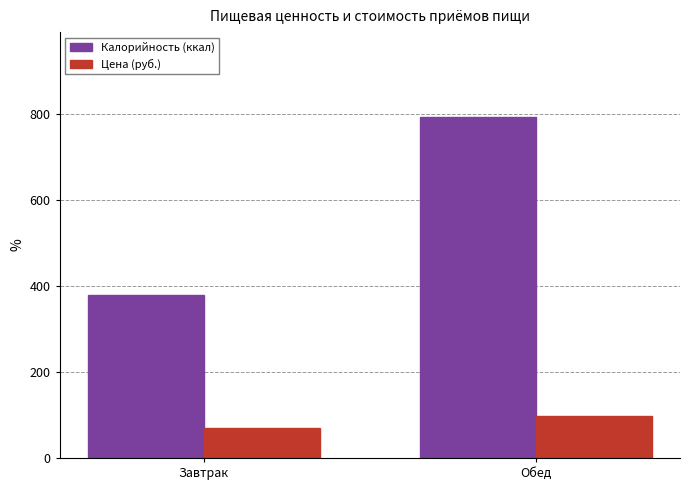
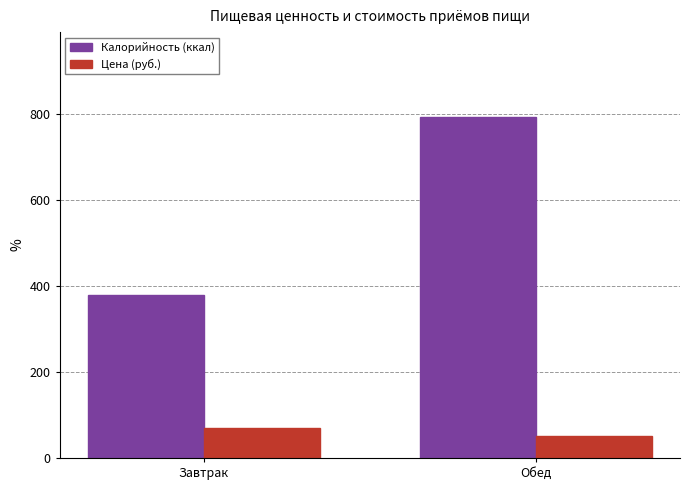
  {
    "Калорийность (ккал)": {
      "Завтрак": 380,
      "Обед": 790
    },
    "Цена (руб.)": {
      "Завтрак": 70,
-     "Обед": 100
+     "Обед": 50
    }
  }
